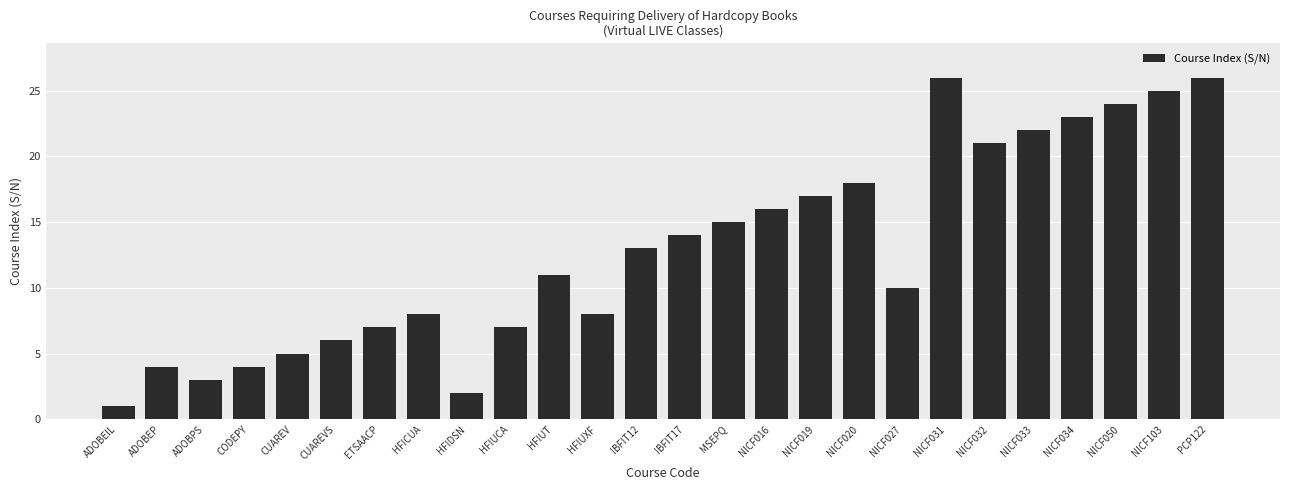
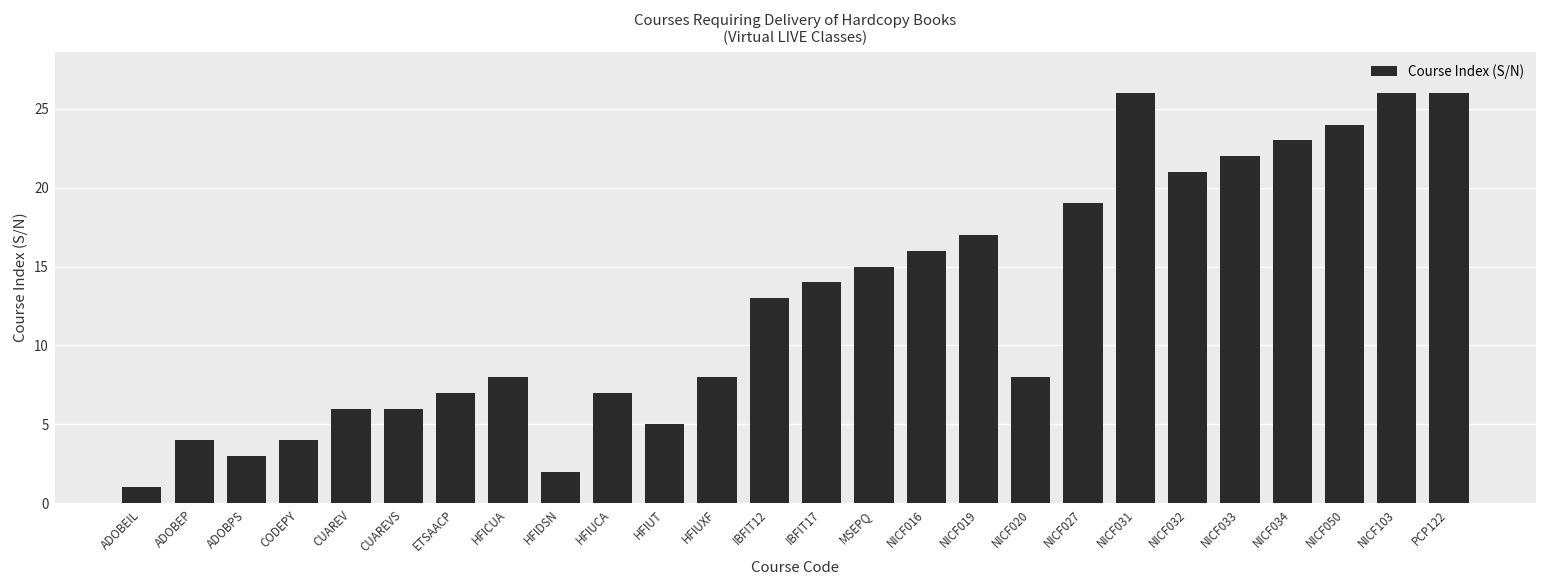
  {
    "ADOBEIL": 1,
    "ADOBEP": 4,
    "ADOBPS": 3,
    "CODEPY": 4,
-   "CUAREV": 5,
+   "CUAREV": 6,
    "CUAREVS": 6,
    "ETSAACP": 7,
    "HFICUA": 8,
    "HFIDSN": 2,
    "HFIUCA": 7,
-   "HFIUT": 11,
+   "HFIUT": 5,
    "HFIUXF": 8,
    "IBFIT12": 13,
    "IBFIT17": 14,
    "MSEPQ": 15,
    "NICF016": 16,
    "NICF019": 17,
-   "NICF020": 18,
-   "NICF027": 10,
+   "NICF020": 8,
+   "NICF027": 19,
    "NICF031": 26,
    "NICF032": 21,
    "NICF033": 22,
    "NICF034": 23,
    "NICF050": 24,
-   "NICF103": 25,
+   "NICF103": 26,
    "PCP122": 26
  }
